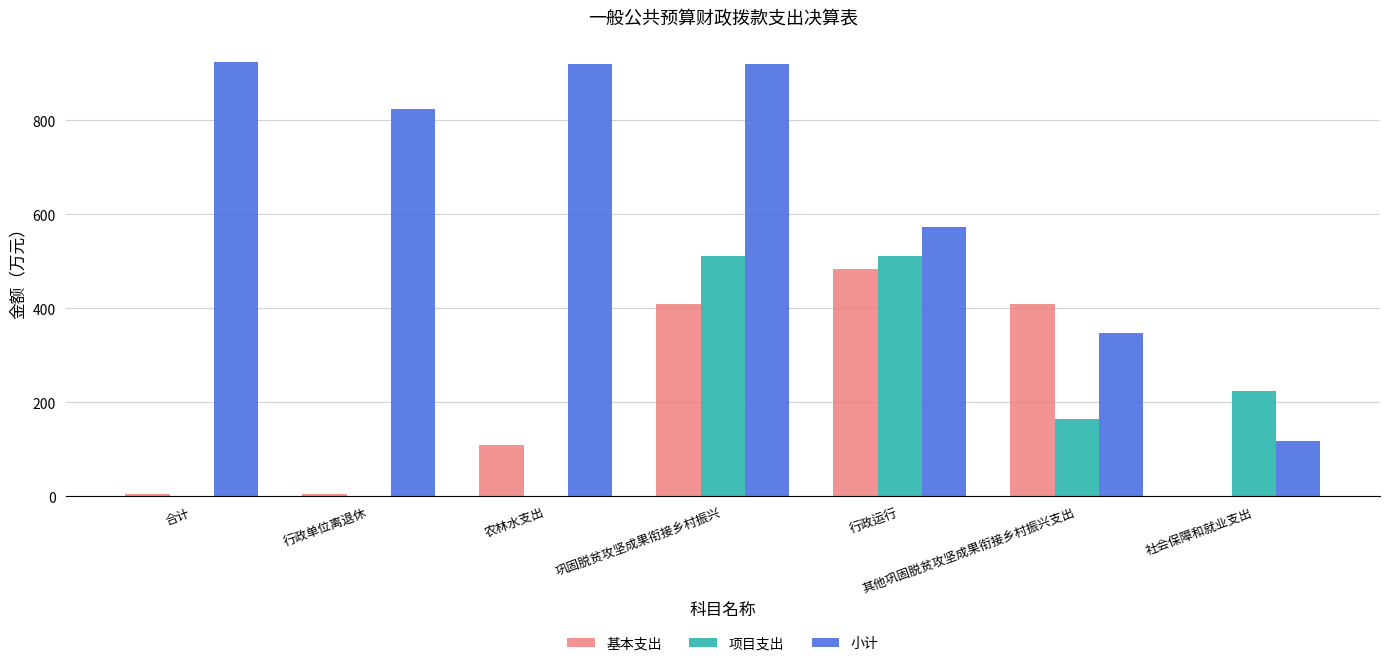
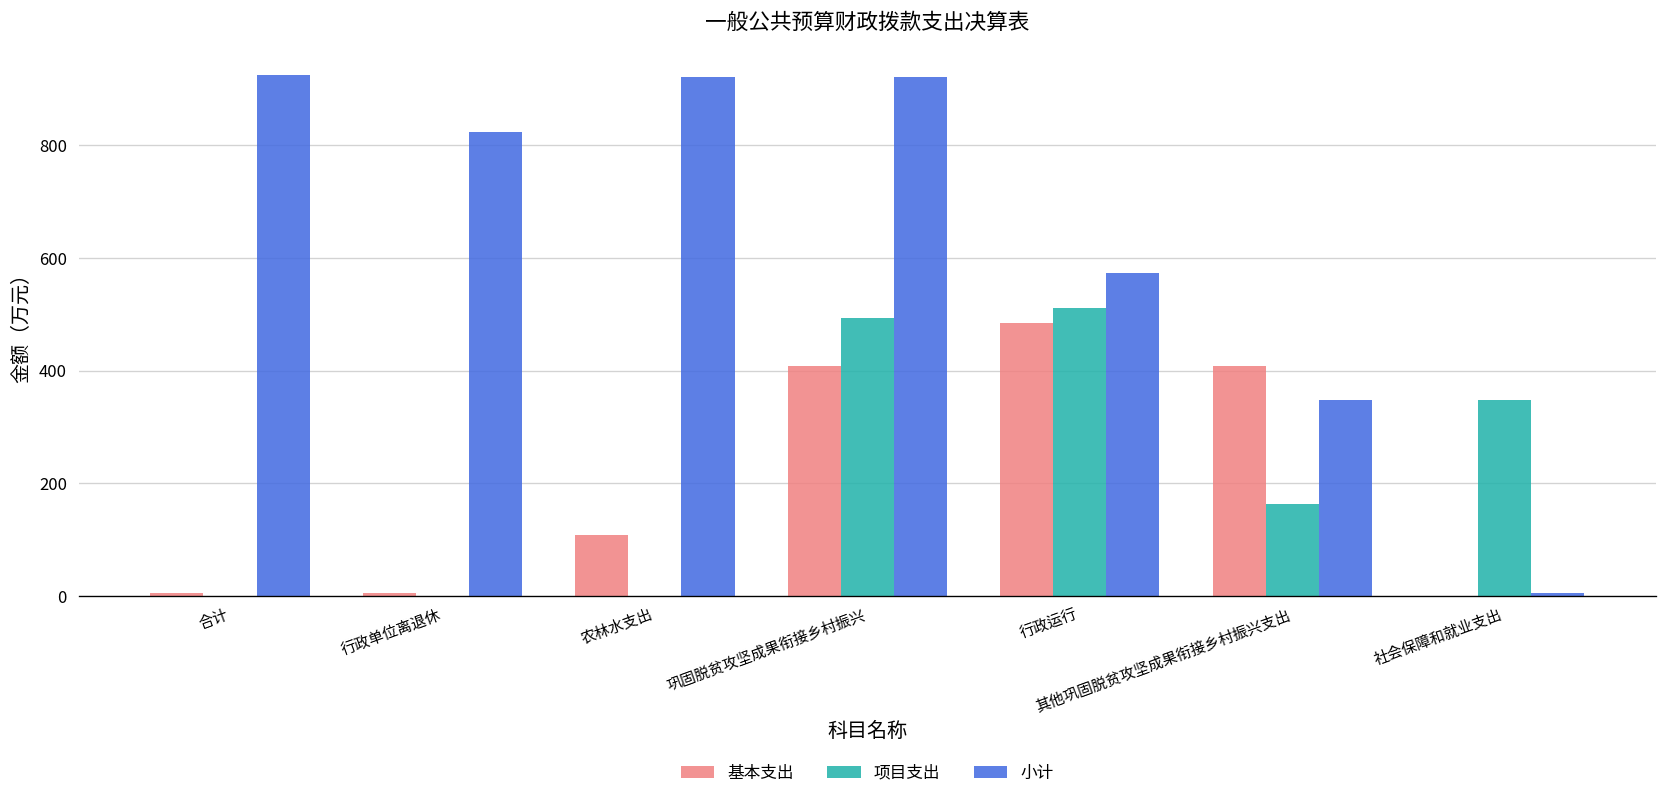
  {
    "基本支出": {
      "农林水支出": 110,
      "巩固脱贫攻坚成果衔接乡村振兴": 410,
      "行政运行": 480,
      "其他巩固脱贫攻坚成果衔接乡村振兴支出": 410,
      "社会保障和就业支出": 0
    },
    "项目支出": {
      "合计": 0,
      "行政单位离退休": 0,
      "农林水支出": 0,
-     "巩固脱贫攻坚成果衔接乡村振兴": 510,
+     "巩固脱贫攻坚成果衔接乡村振兴": 490,
      "行政运行": 510,
      "其他巩固脱贫攻坚成果衔接乡村振兴支出": 160,
-     "社会保障和就业支出": 220
+     "社会保障和就业支出": 350
    },
    "小计": {
      "合计": 920,
      "行政单位离退休": 820,
      "农林水支出": 920,
      "巩固脱贫攻坚成果衔接乡村振兴": 920,
      "行政运行": 570,
      "其他巩固脱贫攻坚成果衔接乡村振兴支出": 350,
-     "社会保障和就业支出": 120
+     "社会保障和就业支出": 0
    }
  }
